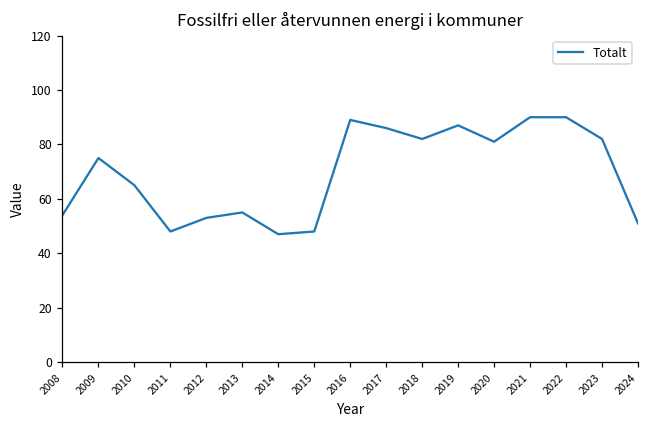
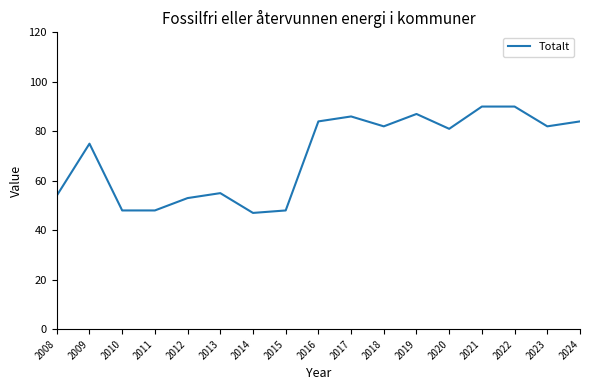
  {
    "2008": 54,
    "2009": 75,
-   "2010": 65,
+   "2010": 48,
    "2011": 48,
    "2012": 53,
    "2013": 55,
    "2014": 47,
    "2015": 48,
-   "2016": 89,
+   "2016": 84,
    "2017": 86,
    "2018": 82,
    "2019": 87,
    "2020": 81,
    "2021": 90,
    "2022": 90,
    "2023": 82,
-   "2024": 51
+   "2024": 84
  }
